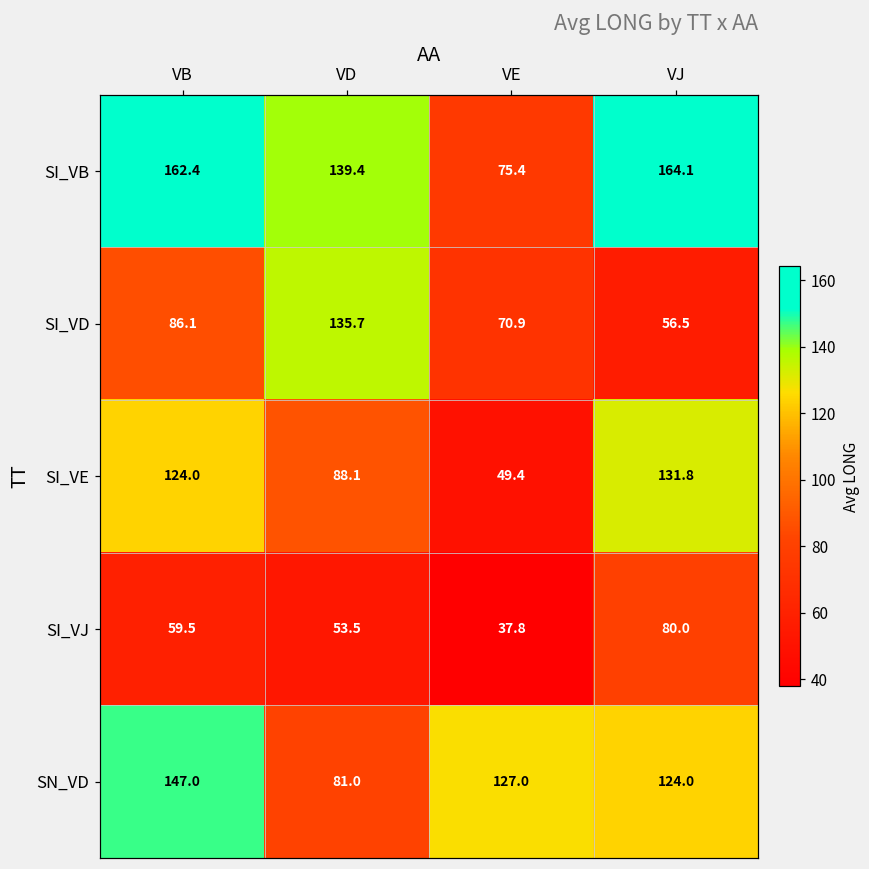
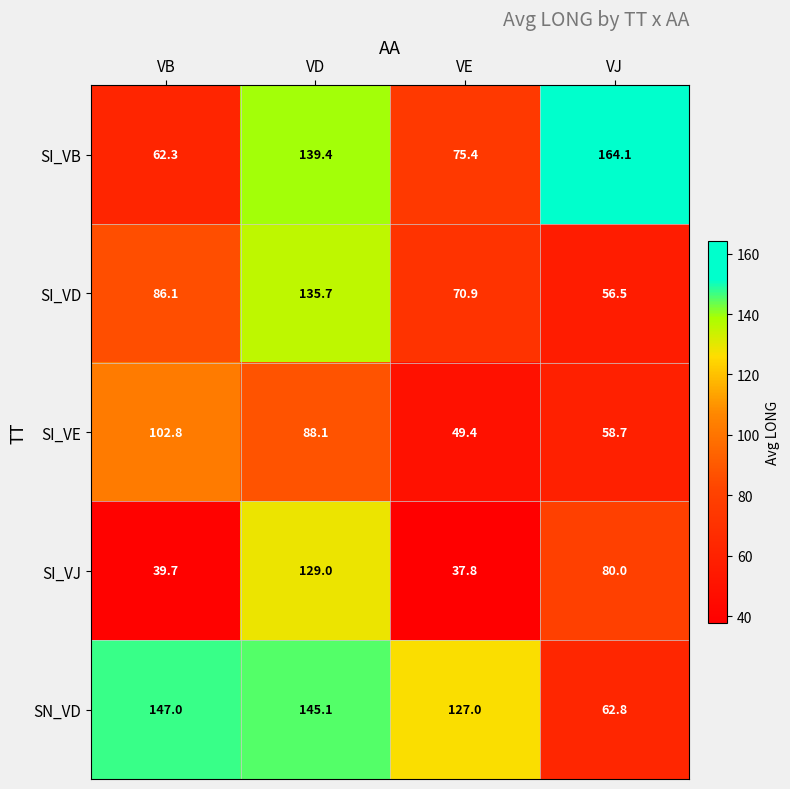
  {
    "SI_VB": {
-     "VB": 162.4,
+     "VB": 62.3,
      "VD": 139.4,
      "VE": 75.4,
      "VJ": 164.1
    },
    "SI_VD": {
      "VB": 86.1,
      "VD": 135.7,
      "VE": 70.9,
      "VJ": 56.5
    },
    "SI_VE": {
-     "VB": 124.0,
+     "VB": 102.8,
      "VD": 88.1,
      "VE": 49.4,
-     "VJ": 131.8
+     "VJ": 58.7
    },
    "SI_VJ": {
-     "VB": 59.5,
-     "VD": 53.5,
+     "VB": 39.7,
+     "VD": 129.0,
      "VE": 37.8,
      "VJ": 80.0
    },
    "SN_VD": {
      "VB": 147.0,
-     "VD": 81.0,
+     "VD": 145.1,
      "VE": 127.0,
-     "VJ": 124.0
+     "VJ": 62.8
    }
  }
